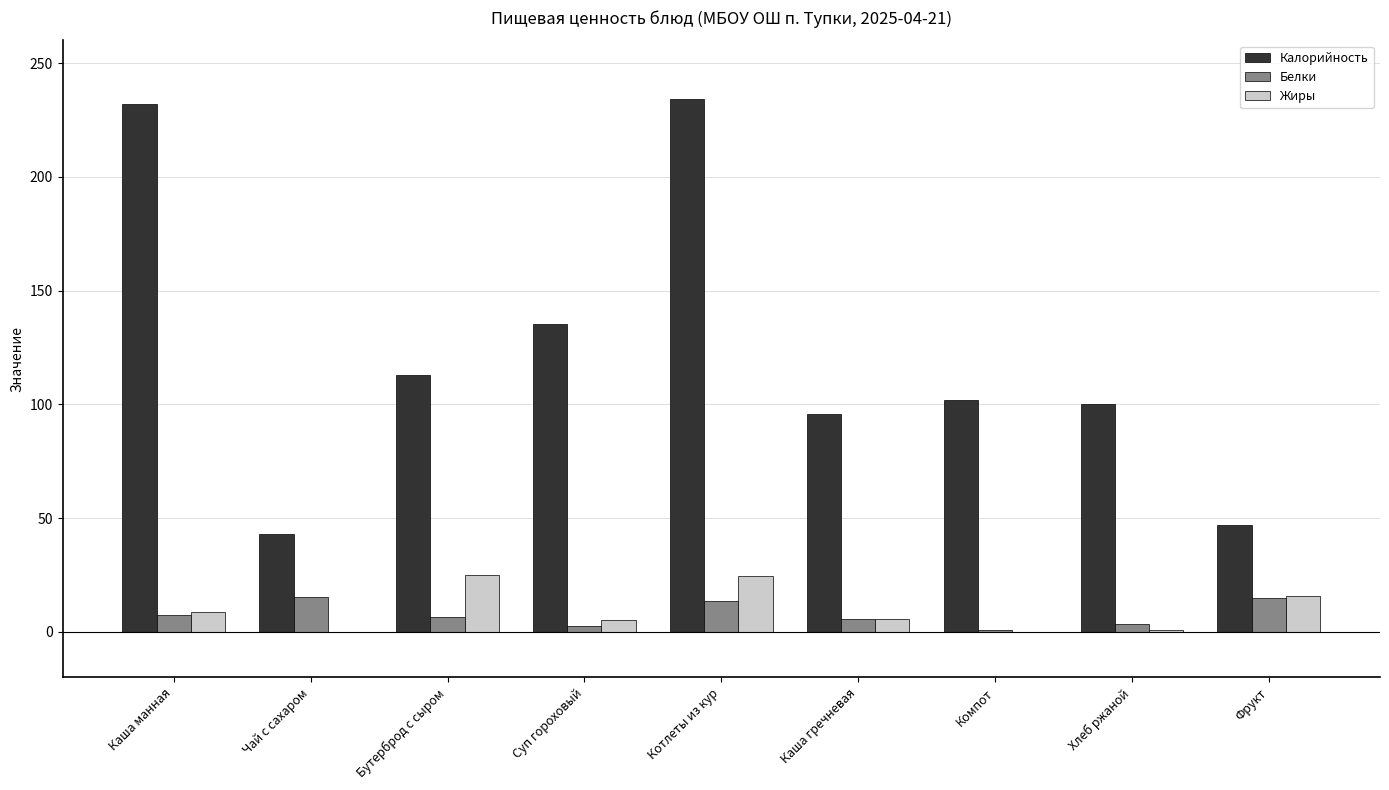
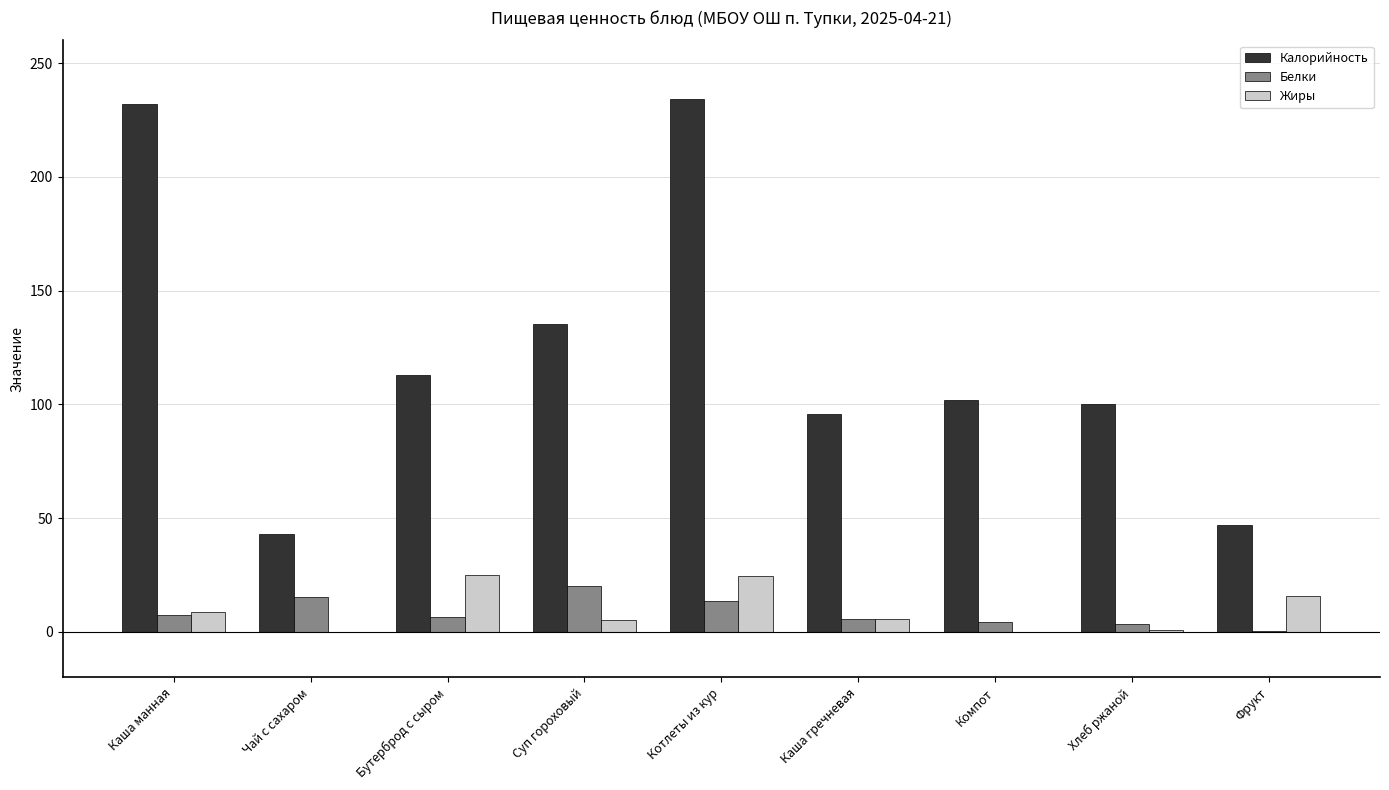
  {
    "Калорийность": {
      "Каша манная": 232,
      "Чай с сахаром": 43,
      "Бутерброд с сыром": 113,
      "Суп гороховый": 136,
      "Котлеты из кур": 234,
      "Каша гречневая": 96,
      "Компот": 102,
      "Хлеб ржаной": 100,
      "Фрукт": 47
    },
    "Белки": {
      "Каша манная": 7,
      "Чай с сахаром": 15,
      "Бутерброд с сыром": 7,
-     "Суп гороховый": 2,
+     "Суп гороховый": 20,
      "Котлеты из кур": 14,
      "Каша гречневая": 5,
-     "Компот": 1,
+     "Компот": 5,
      "Хлеб ржаной": 3,
-     "Фрукт": 15
+     "Фрукт": 0
    },
    "Жиры": {
      "Каша манная": 9,
      "Чай с сахаром": 0,
      "Бутерброд с сыром": 25,
      "Суп гороховый": 5,
      "Котлеты из кур": 25,
      "Каша гречневая": 6,
      "Компот": 0,
      "Фрукт": 16
    }
  }
